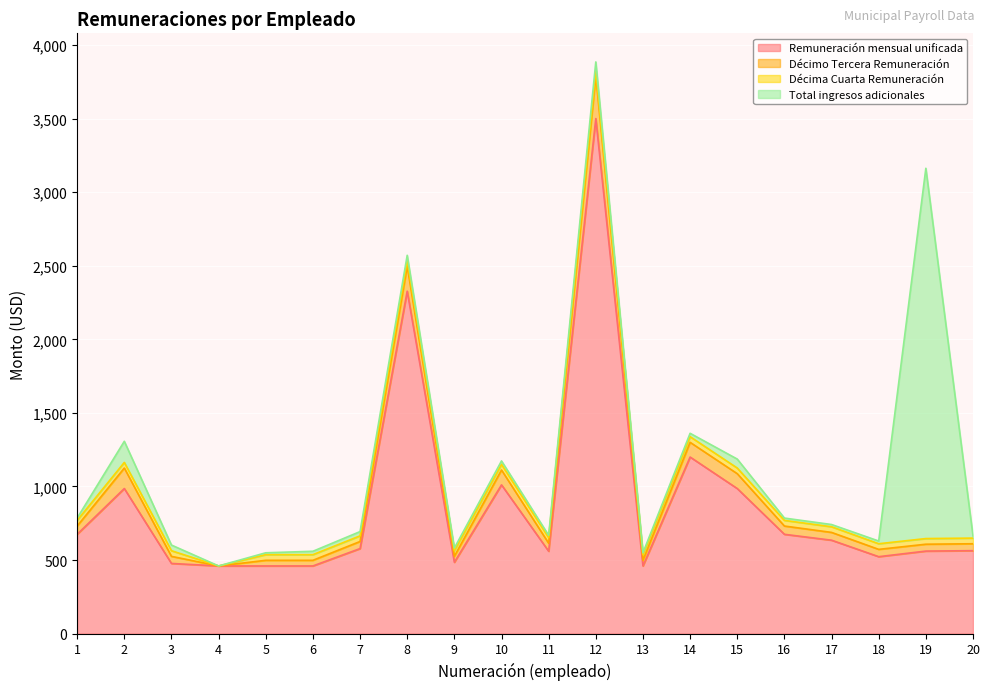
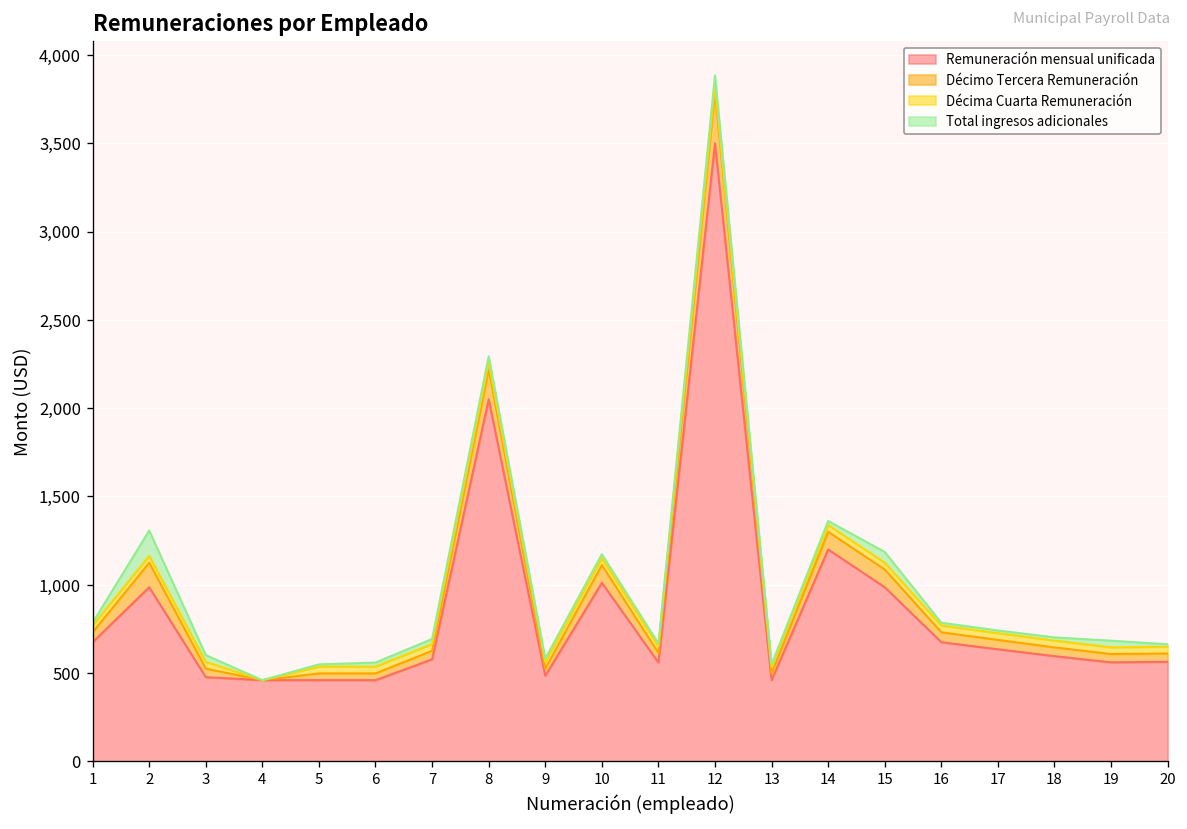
  {
    "Remuneración mensual unificada": {
      "1": "680",
      "2": "990",
      "3": "480",
      "5": "460",
      "6": "460",
      "7": "580",
-     "8": "2,330",
+     "8": "2,050",
      "9": "490",
      "10": "1,010",
      "11": "560",
      "12": "3,500",
      "13": "460",
      "14": "1,200",
      "15": "990",
      "16": "680",
      "17": "640",
-     "18": "520",
+     "18": "600",
      "19": "560",
      "20": "560"
    },
    "Total ingresos adicionales": {
      "2": "140",
      "3": "40",
      "6": "20",
      "7": "30",
      "8": "30",
      "9": "20",
      "10": "20",
      "12": "60",
      "14": "20",
      "15": "60",
      "18": "20",
-     "19": "2,520"
+     "19": "40"
    }
  }
